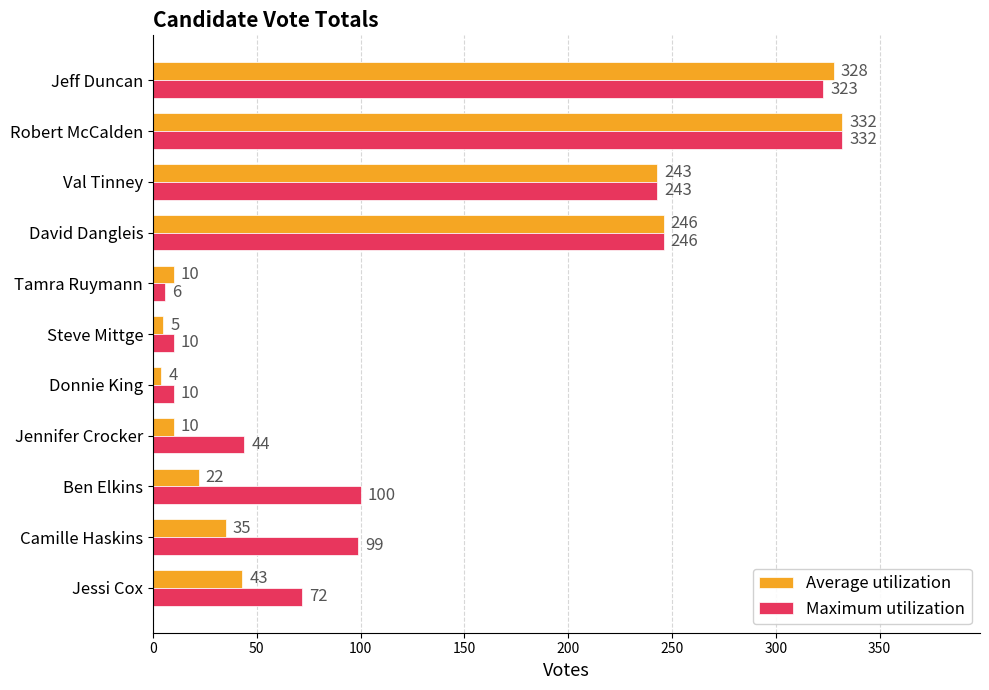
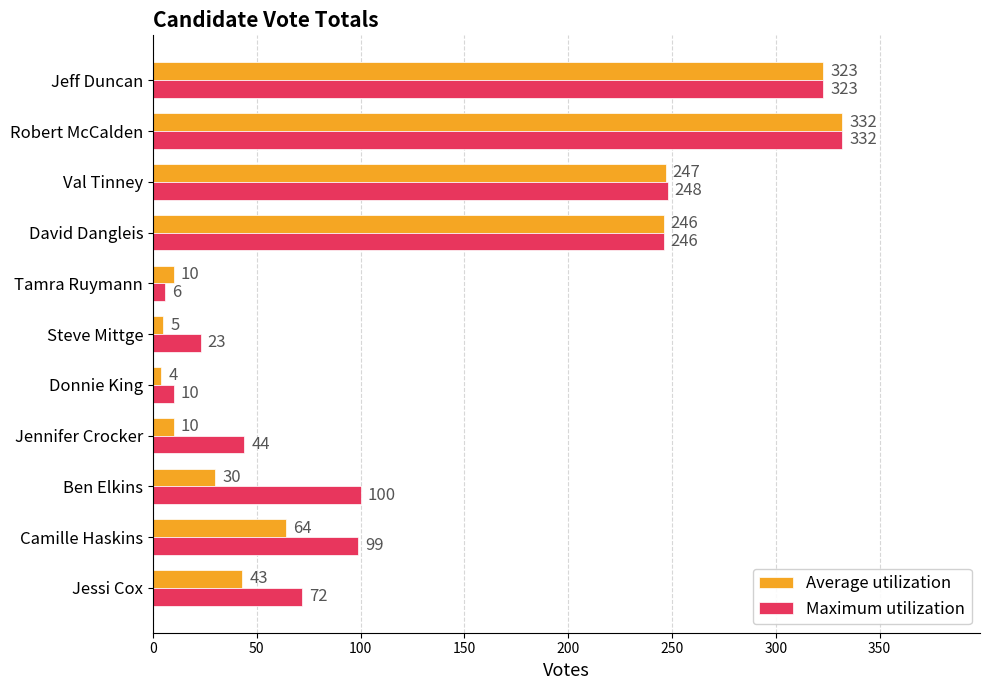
  {
    "Average utilization": {
-     "Jeff Duncan": 328,
+     "Jeff Duncan": 323,
      "Robert McCalden": 332,
-     "Val Tinney": 243,
+     "Val Tinney": 247,
      "David Dangleis": 246,
      "Tamra Ruymann": 10,
      "Steve Mittge": 5,
      "Donnie King": 4,
      "Jennifer Crocker": 10,
-     "Ben Elkins": 22,
-     "Camille Haskins": 35,
+     "Ben Elkins": 30,
+     "Camille Haskins": 64,
      "Jessi Cox": 43
    },
    "Maximum utilization": {
      "Jeff Duncan": 323,
      "Robert McCalden": 332,
-     "Val Tinney": 243,
+     "Val Tinney": 248,
      "David Dangleis": 246,
      "Tamra Ruymann": 6,
-     "Steve Mittge": 10,
+     "Steve Mittge": 23,
      "Donnie King": 10,
      "Jennifer Crocker": 44,
      "Ben Elkins": 100,
      "Camille Haskins": 99,
      "Jessi Cox": 72
    }
  }
